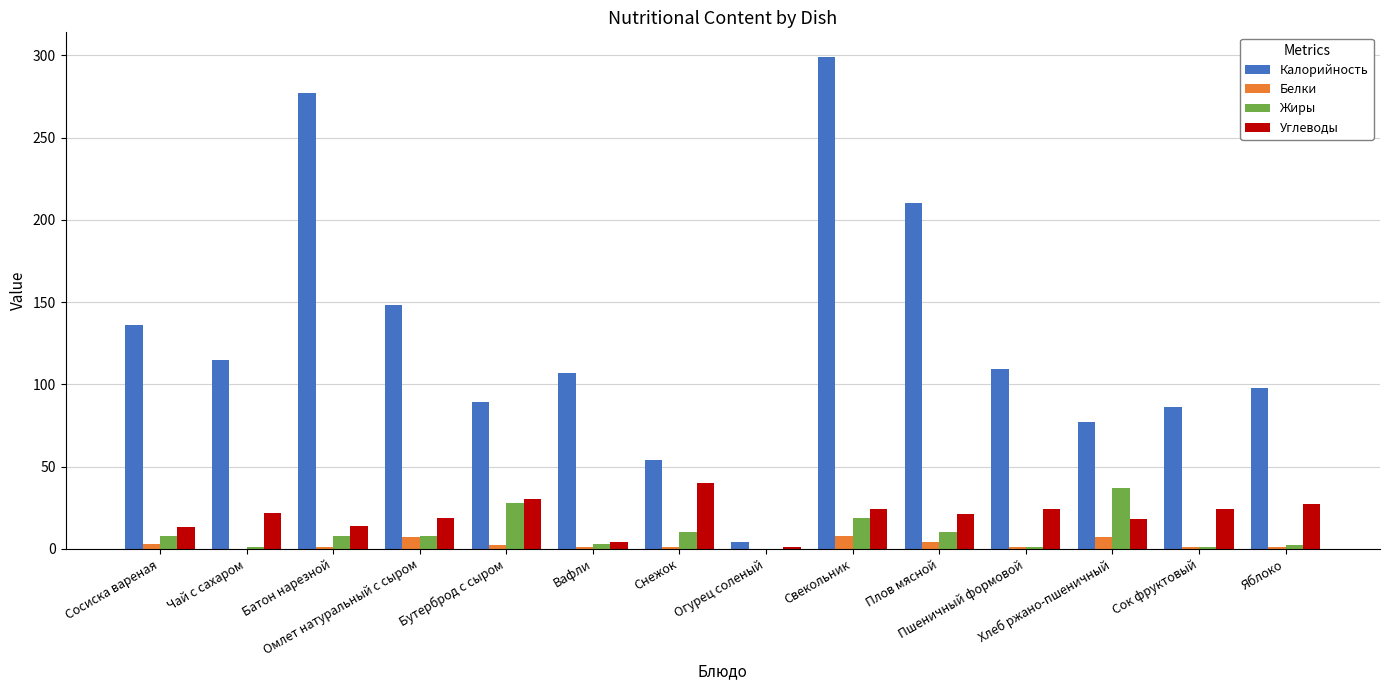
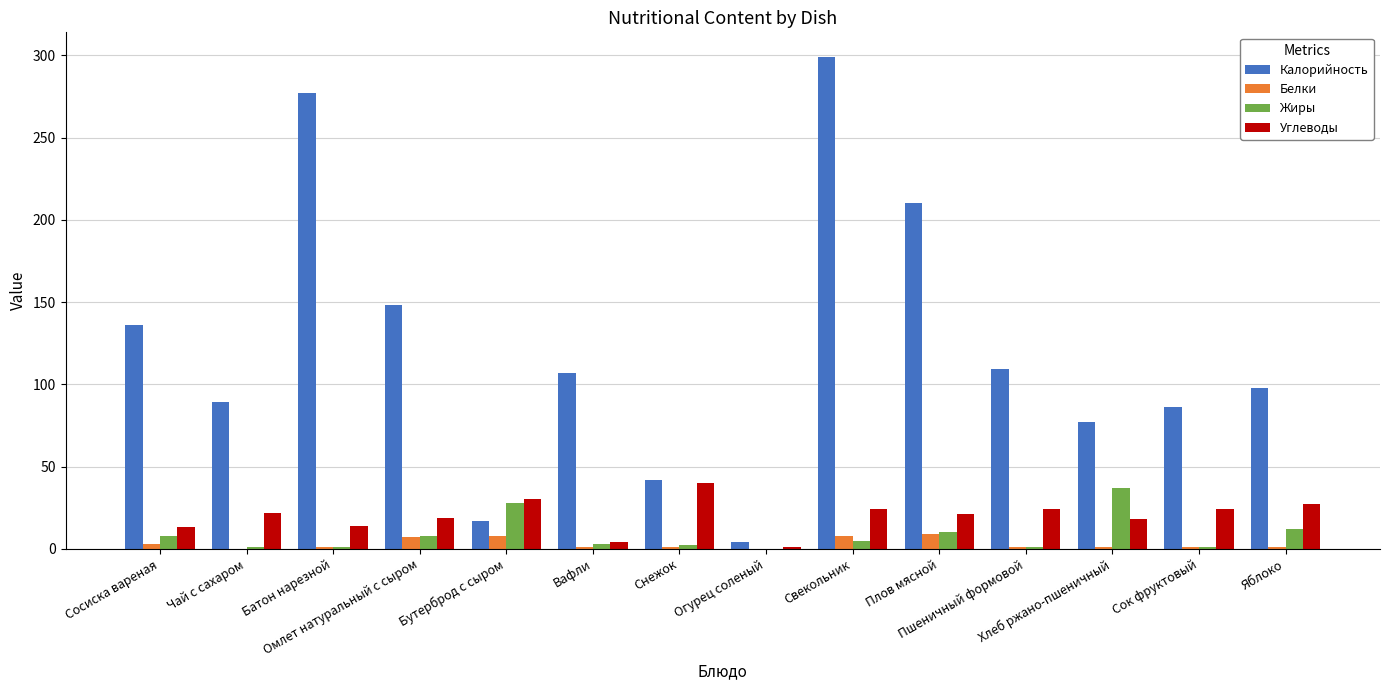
  {
    "Калорийность": {
      "Сосиска вареная": 136,
-     "Чай с сахаром": 115,
+     "Чай с сахаром": 89,
      "Батон нарезной": 277,
      "Омлет натуральный с сыром": 148,
-     "Бутерброд с сыром": 89,
+     "Бутерброд с сыром": 17,
      "Вафли": 107,
-     "Снежок": 54,
+     "Снежок": 42,
      "Огурец соленый": 4,
      "Свекольник": 299,
      "Плов мясной": 210,
      "Пшеничный формовой": 109,
      "Хлеб ржано-пшеничный": 77,
      "Сок фруктовый": 86,
      "Яблоко": 98
    },
    "Белки": {
      "Сосиска вареная": 3,
      "Чай с сахаром": 0,
      "Омлет натуральный с сыром": 7,
-     "Бутерброд с сыром": 2,
+     "Бутерброд с сыром": 8,
      "Огурец соленый": 0,
      "Свекольник": 8,
-     "Плов мясной": 4,
-     "Хлеб ржано-пшеничный": 7
+     "Плов мясной": 9,
+     "Хлеб ржано-пшеничный": 1
    },
    "Жиры": {
      "Сосиска вареная": 8,
-     "Батон нарезной": 8,
+     "Батон нарезной": 1,
      "Омлет натуральный с сыром": 8,
      "Бутерброд с сыром": 28,
      "Вафли": 3,
-     "Снежок": 10,
+     "Снежок": 2,
      "Огурец соленый": 0,
-     "Свекольник": 19,
+     "Свекольник": 5,
      "Плов мясной": 10,
      "Хлеб ржано-пшеничный": 37,
-     "Яблоко": 2
+     "Яблоко": 12
    },
    "Углеводы": {
      "Сосиска вареная": 13,
      "Чай с сахаром": 22,
      "Батон нарезной": 14,
      "Омлет натуральный с сыром": 19,
      "Бутерброд с сыром": 30,
      "Вафли": 4,
      "Снежок": 40,
      "Свекольник": 24,
      "Плов мясной": 21,
      "Пшеничный формовой": 24,
      "Хлеб ржано-пшеничный": 18,
      "Сок фруктовый": 24,
      "Яблоко": 27
    }
  }
